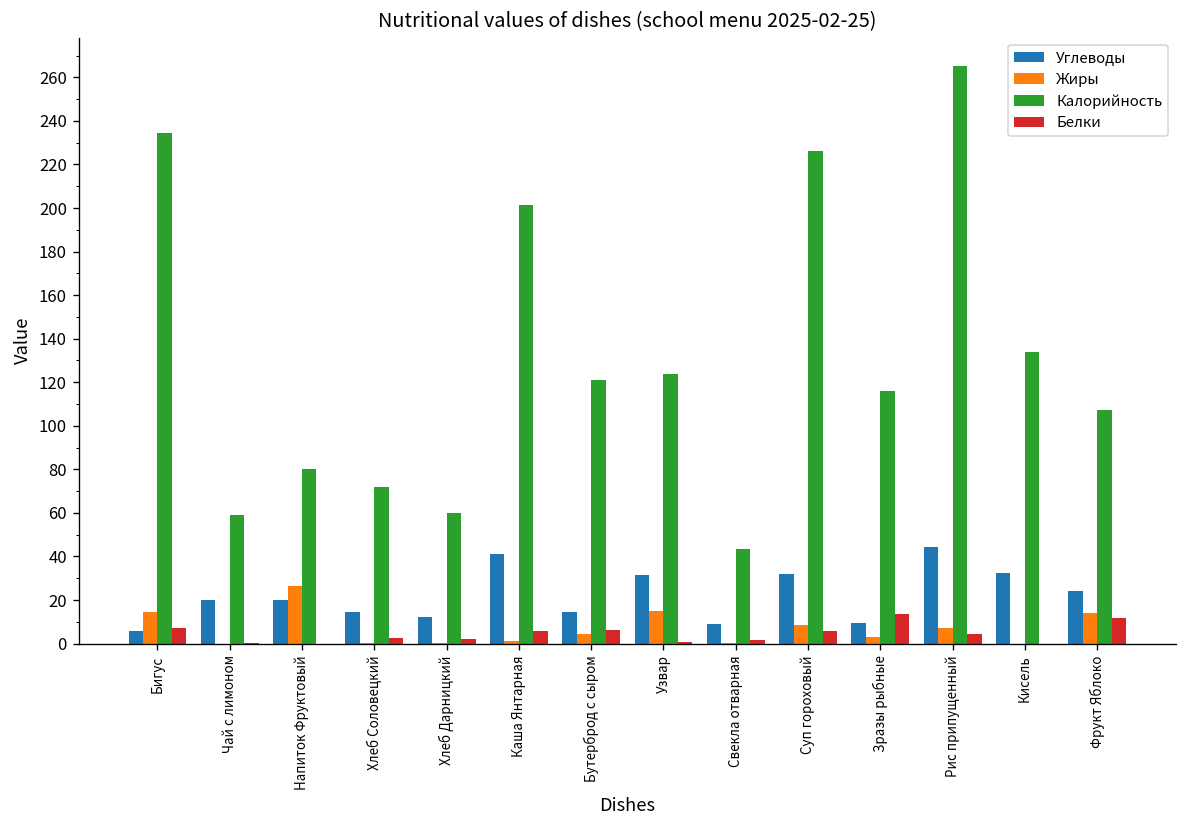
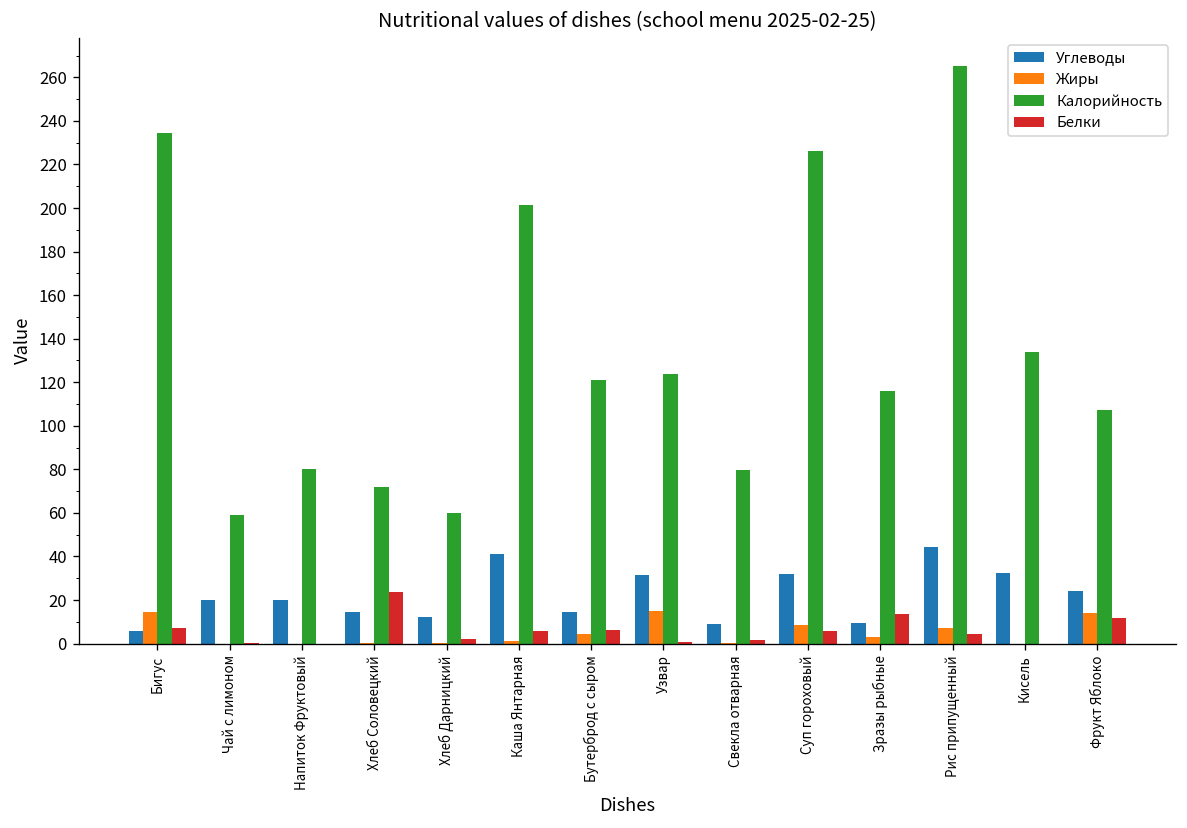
  {
    "Углеводы": {
      "Бигус": 6,
      "Чай с лимоном": 20,
      "Напиток Фруктовый": 20,
      "Хлеб Соловецкий": 14,
      "Хлеб Дарницкий": 12,
      "Каша Янтарная": 41,
      "Бутерброд с сыром": 14,
      "Узвар": 31,
      "Свекла отварная": 9,
      "Суп гороховый": 32,
      "Зразы рыбные": 9,
      "Рис припущенный": 44,
      "Кисель": 32,
      "Фрукт Яблоко": 24
    },
    "Жиры": {
      "Бигус": 15,
      "Чай с лимоном": 0,
-     "Напиток Фруктовый": 27,
+     "Напиток Фруктовый": 0,
      "Каша Янтарная": 1,
      "Бутерброд с сыром": 4,
      "Узвар": 15,
      "Суп гороховый": 8,
      "Зразы рыбные": 3,
      "Рис припущенный": 7,
      "Кисель": 0,
      "Фрукт Яблоко": 14
    },
    "Калорийность": {
      "Бигус": 234,
      "Чай с лимоном": 59,
      "Напиток Фруктовый": 80,
      "Хлеб Соловецкий": 72,
      "Хлеб Дарницкий": 60,
      "Каша Янтарная": 201,
      "Бутерброд с сыром": 121,
      "Узвар": 124,
-     "Свекла отварная": 43,
+     "Свекла отварная": 80,
      "Суп гороховый": 226,
      "Зразы рыбные": 116,
      "Рис припущенный": 265,
      "Кисель": 134,
      "Фрукт Яблоко": 107
    },
    "Белки": {
      "Бигус": 7,
      "Напиток Фруктовый": 0,
-     "Хлеб Соловецкий": 3,
+     "Хлеб Соловецкий": 24,
      "Хлеб Дарницкий": 2,
      "Каша Янтарная": 6,
      "Бутерброд с сыром": 6,
      "Свекла отварная": 2,
      "Суп гороховый": 6,
      "Зразы рыбные": 13,
      "Рис припущенный": 4,
      "Кисель": 0,
      "Фрукт Яблоко": 12
    }
  }
